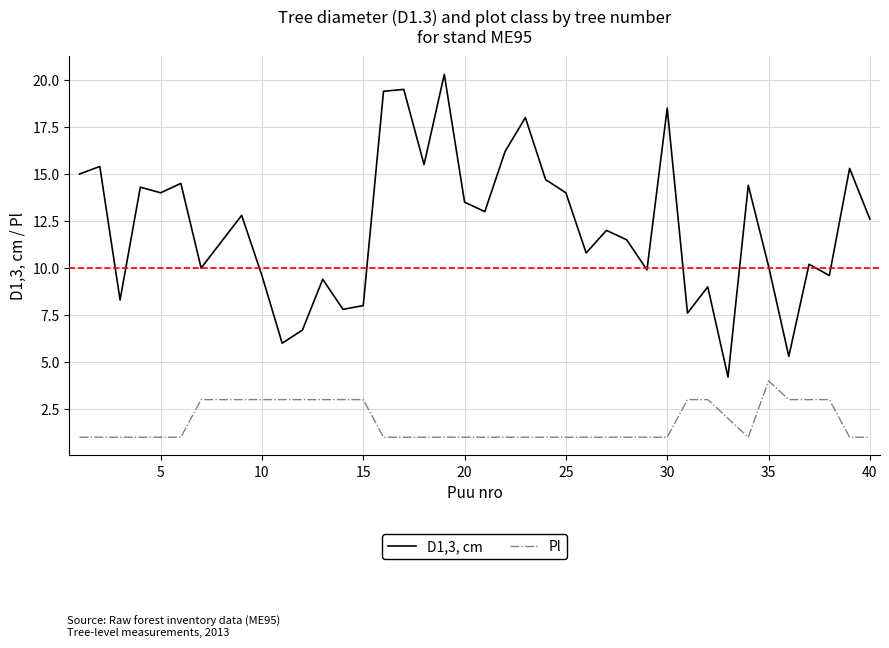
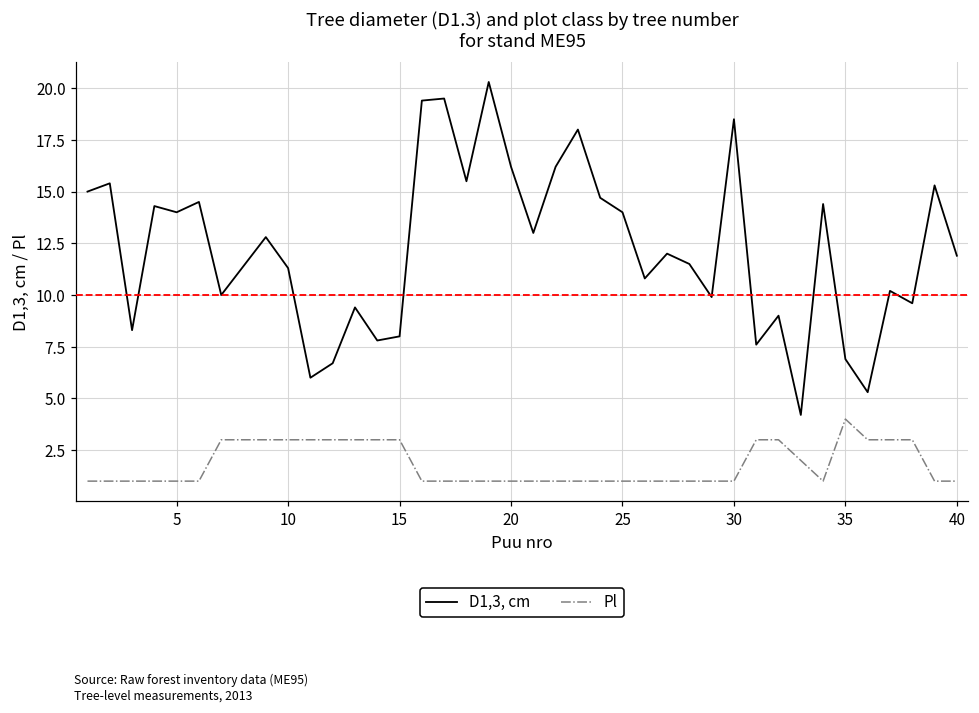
  {
    "D1,3, cm": {
      "5": 14.0,
-     "10": 9.6,
+     "10": 11.3,
      "15": 8.0,
-     "20": 13.5,
+     "20": 16.2,
      "25": 14.0,
      "30": 18.5,
-     "35": 10.1,
-     "40": 12.6
+     "35": 6.9,
+     "40": 11.9
    },
    "Pl": {
      "5": 1.0,
      "10": 3.0,
      "15": 3.0,
      "20": 1.0,
      "25": 1.0,
      "30": 1.0,
      "35": 4.0,
      "40": 1.0
    }
  }
